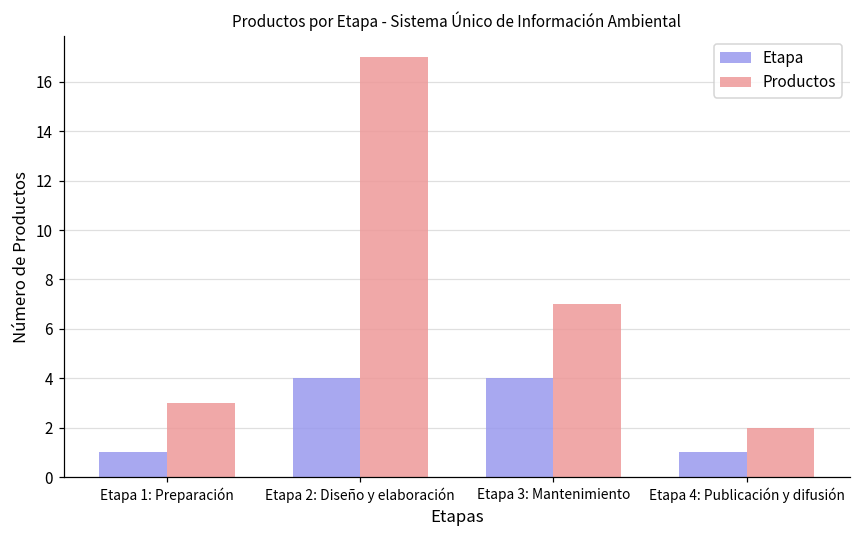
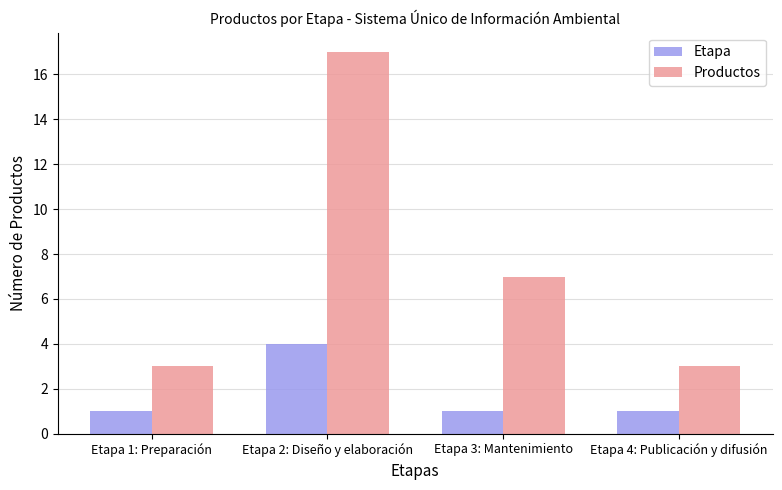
  {
    "Etapa": {
      "Etapa 1: Preparación": 1,
      "Etapa 2: Diseño y elaboración": 4,
-     "Etapa 3: Mantenimiento": 4,
+     "Etapa 3: Mantenimiento": 1,
      "Etapa 4: Publicación y difusión": 1
    },
    "Productos": {
      "Etapa 1: Preparación": 3,
      "Etapa 2: Diseño y elaboración": 17,
      "Etapa 3: Mantenimiento": 7,
-     "Etapa 4: Publicación y difusión": 2
+     "Etapa 4: Publicación y difusión": 3
    }
  }
